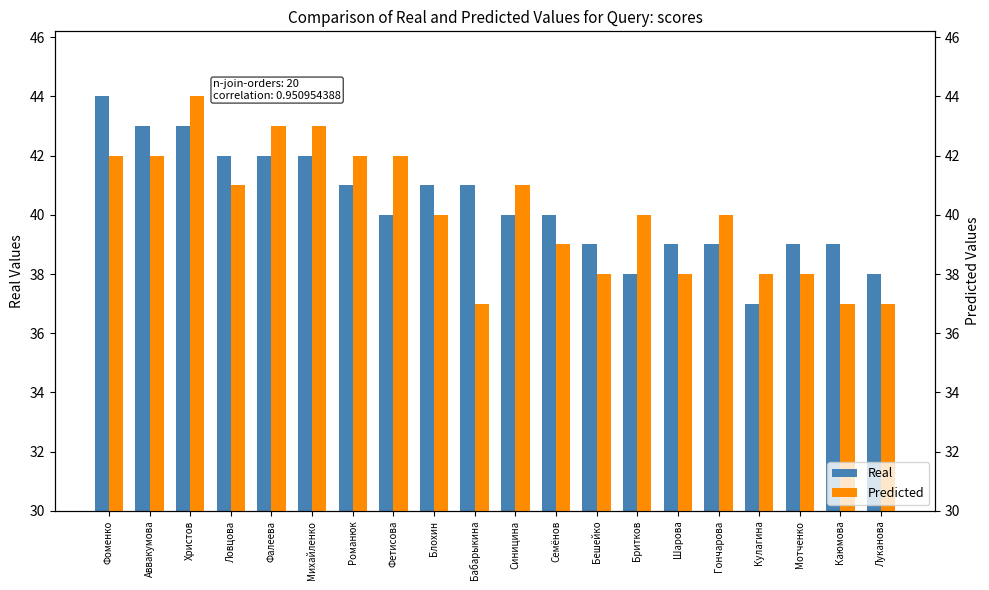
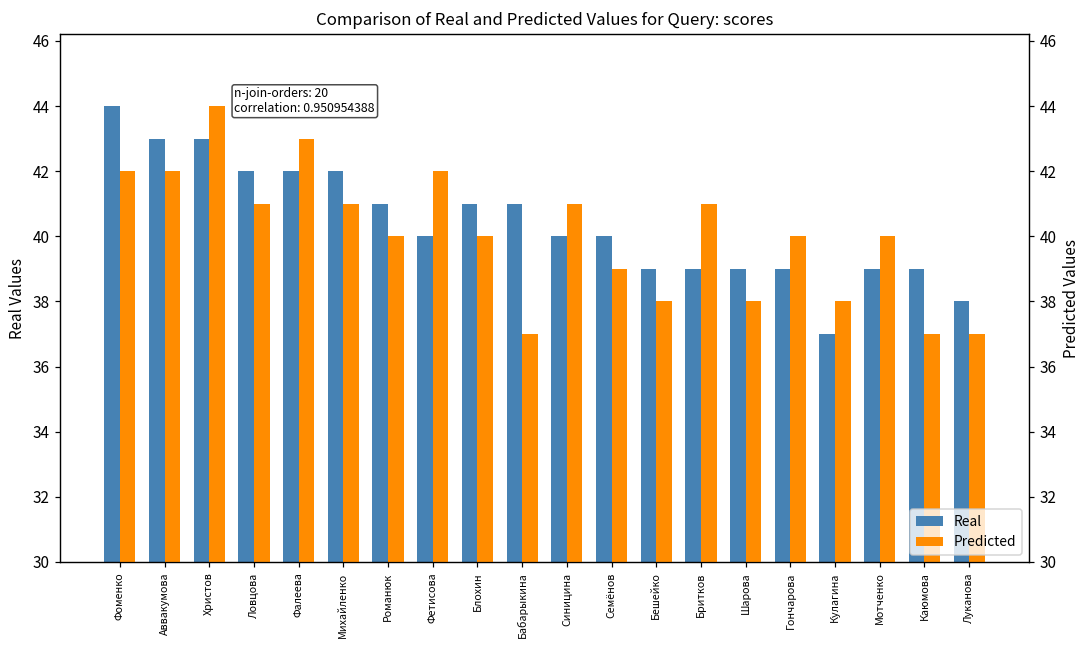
  {
    "Real": {
      "Фоменко": 44,
      "Аввакумова": 43,
      "Христов": 43,
      "Ловцова": 42,
      "Фалеева": 42,
      "Михайленко": 42,
      "Романюк": 41,
      "Фетисова": 40,
      "Блохин": 41,
      "Бабарыкина": 41,
      "Синицина": 40,
      "Семёнов": 40,
      "Бешейко": 39,
-     "Бритков": 38,
+     "Бритков": 39,
      "Шарова": 39,
      "Гончарова": 39,
      "Кулагина": 37,
      "Мотченко": 39,
      "Каюмова": 39,
      "Луканова": 38
    },
    "Predicted": {
      "Фоменко": 42,
      "Аввакумова": 42,
      "Ловцова": 41,
      "Фалеева": 43,
-     "Михайленко": 43,
-     "Романюк": 42,
+     "Михайленко": 41,
+     "Романюк": 40,
      "Фетисова": 42,
      "Блохин": 40,
      "Бабарыкина": 37,
      "Синицина": 41,
      "Семёнов": 39,
      "Бешейко": 38,
-     "Бритков": 40,
+     "Бритков": 41,
      "Шарова": 38,
      "Гончарова": 40,
      "Кулагина": 38,
-     "Мотченко": 38,
+     "Мотченко": 40,
      "Каюмова": 37,
      "Луканова": 37
    }
  }
